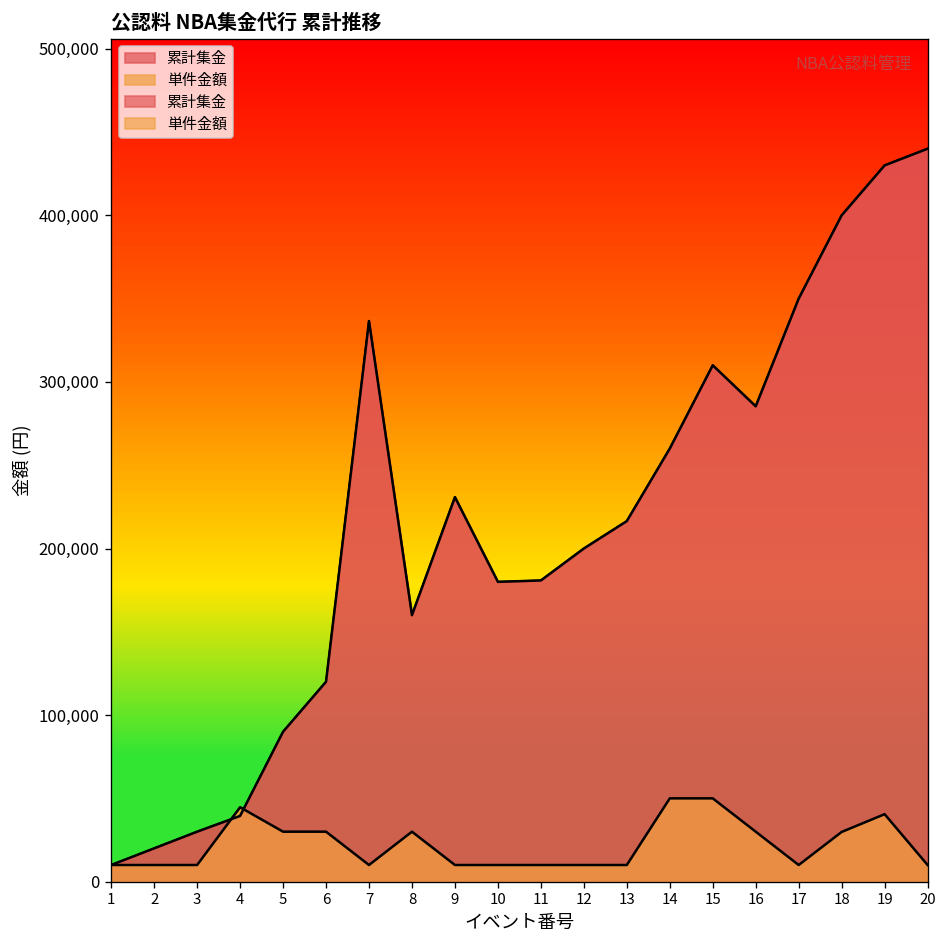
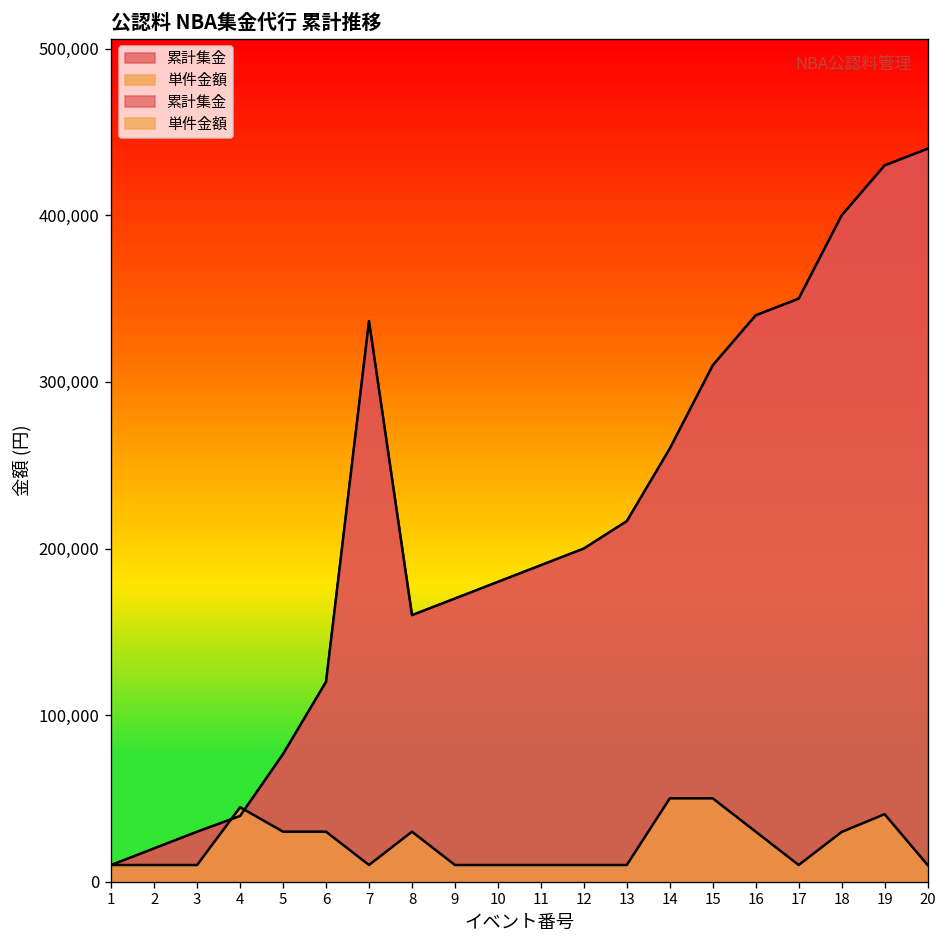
  {
    "累計集金": {
      "2": "20,000",
      "3": "30,000",
      "4": "39,000",
-     "5": "90,000",
+     "5": "77,000",
      "6": "120,000",
      "7": "337,000",
      "8": "160,000",
-     "9": "231,000",
+     "9": "170,000",
      "10": "180,000",
-     "11": "181,000",
+     "11": "190,000",
      "12": "200,000",
      "13": "216,000",
      "14": "260,000",
      "15": "310,000",
-     "16": "285,000",
+     "16": "340,000",
      "17": "350,000",
      "18": "400,000",
      "19": "430,000",
      "20": "440,000"
    },
    "単件金額": {
      "2": "10,000",
      "3": "10,000",
      "4": "45,000",
      "5": "30,000",
      "6": "30,000",
      "7": "10,000",
      "8": "30,000",
      "9": "10,000",
      "10": "10,000",
      "11": "10,000",
      "12": "10,000",
      "13": "10,000",
      "14": "50,000",
      "15": "50,000",
      "16": "30,000",
      "17": "10,000",
      "18": "30,000",
      "19": "41,000",
      "20": "10,000"
    }
  }
